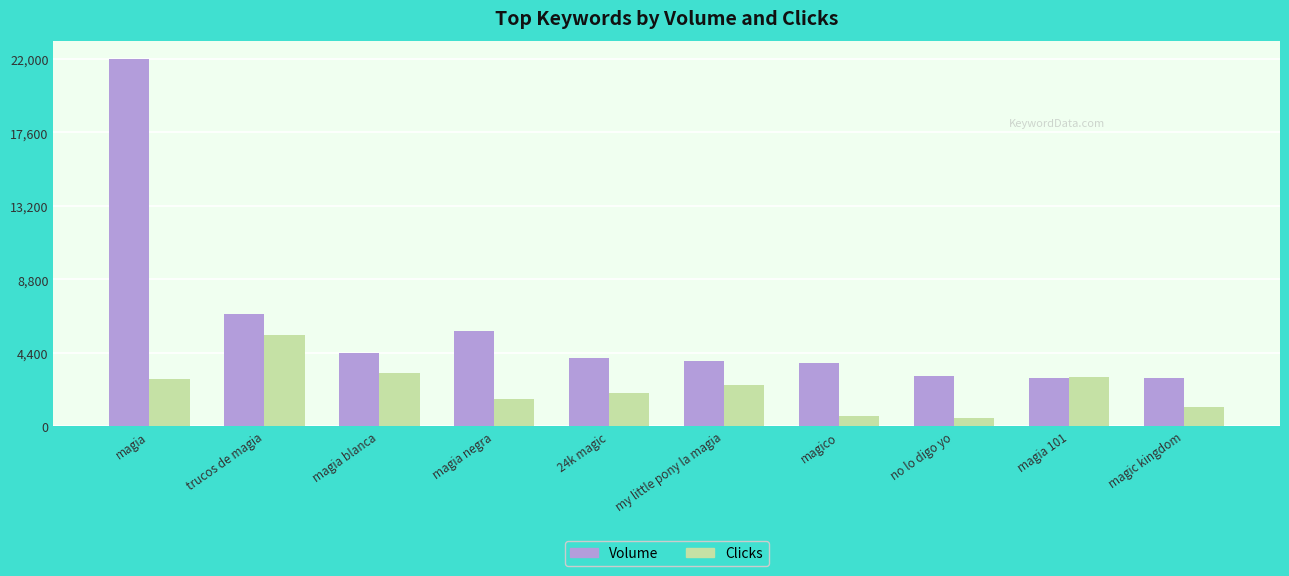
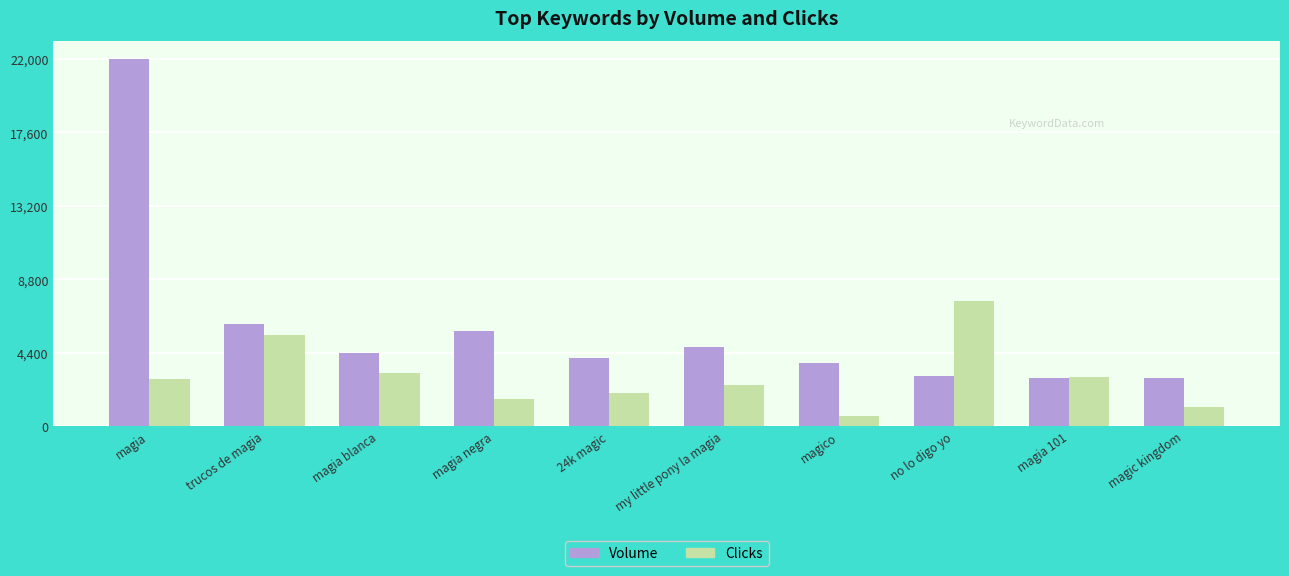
  {
    "Volume": {
      "magia": "22,000",
-     "trucos de magia": "6,700",
+     "trucos de magia": "6,100",
      "magia blanca": "4,400",
      "magia negra": "5,700",
      "24k magic": "4,100",
-     "my little pony la magia": "3,900",
+     "my little pony la magia": "4,800",
      "magico": "3,800",
      "no lo digo yo": "3,000",
      "magia 101": "2,900",
      "magic kingdom": "2,900"
    },
    "Clicks": {
      "magia": "2,800",
      "trucos de magia": "5,500",
      "magia blanca": "3,200",
      "magia negra": "1,600",
      "24k magic": "2,000",
      "my little pony la magia": "2,400",
      "magico": "600",
-     "no lo digo yo": "500",
+     "no lo digo yo": "7,500",
      "magia 101": "3,000",
      "magic kingdom": "1,100"
    }
  }
